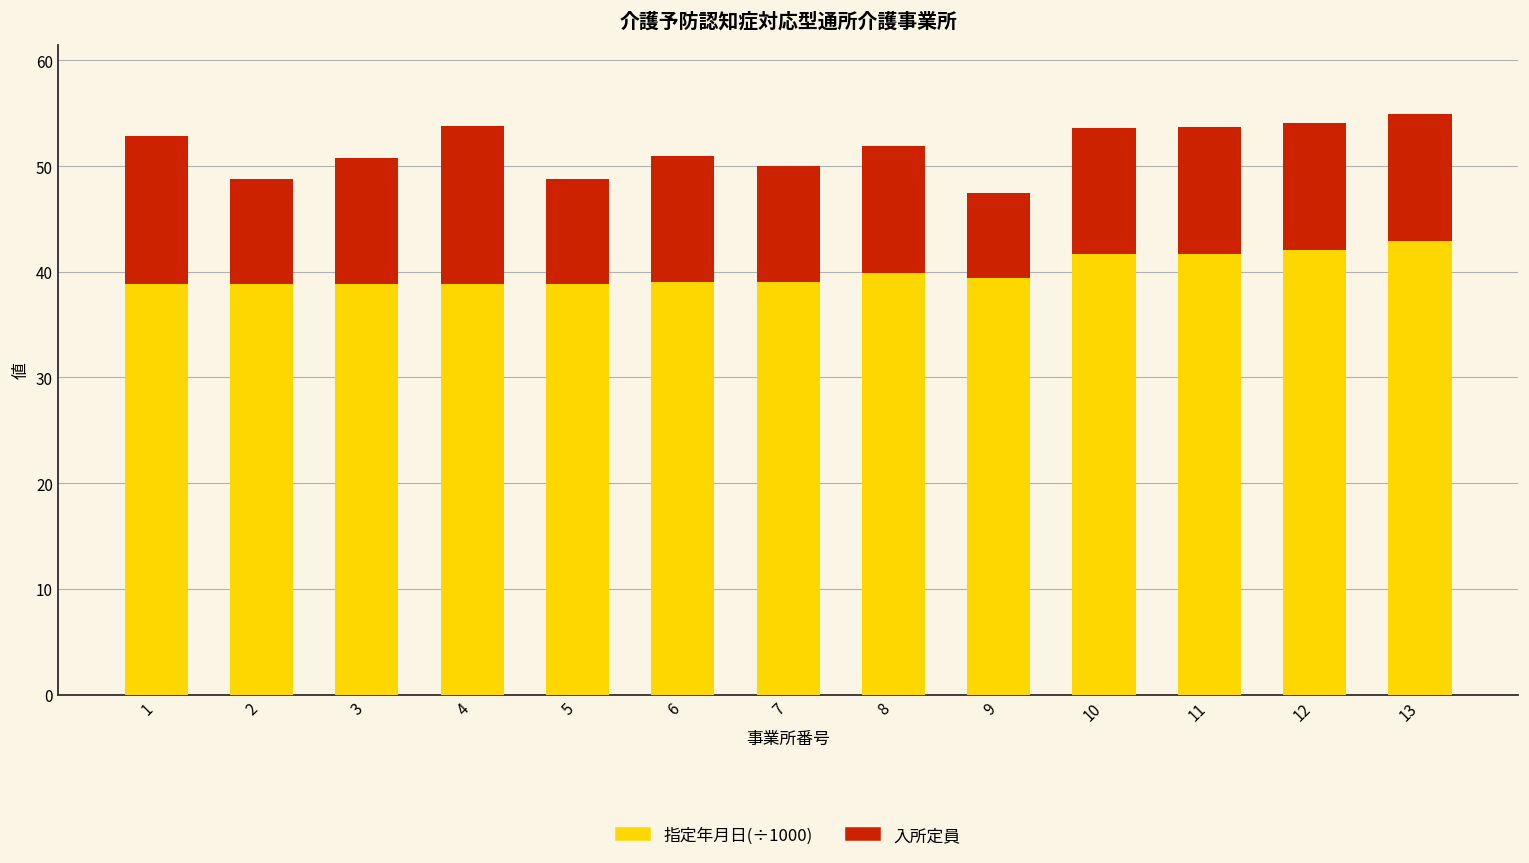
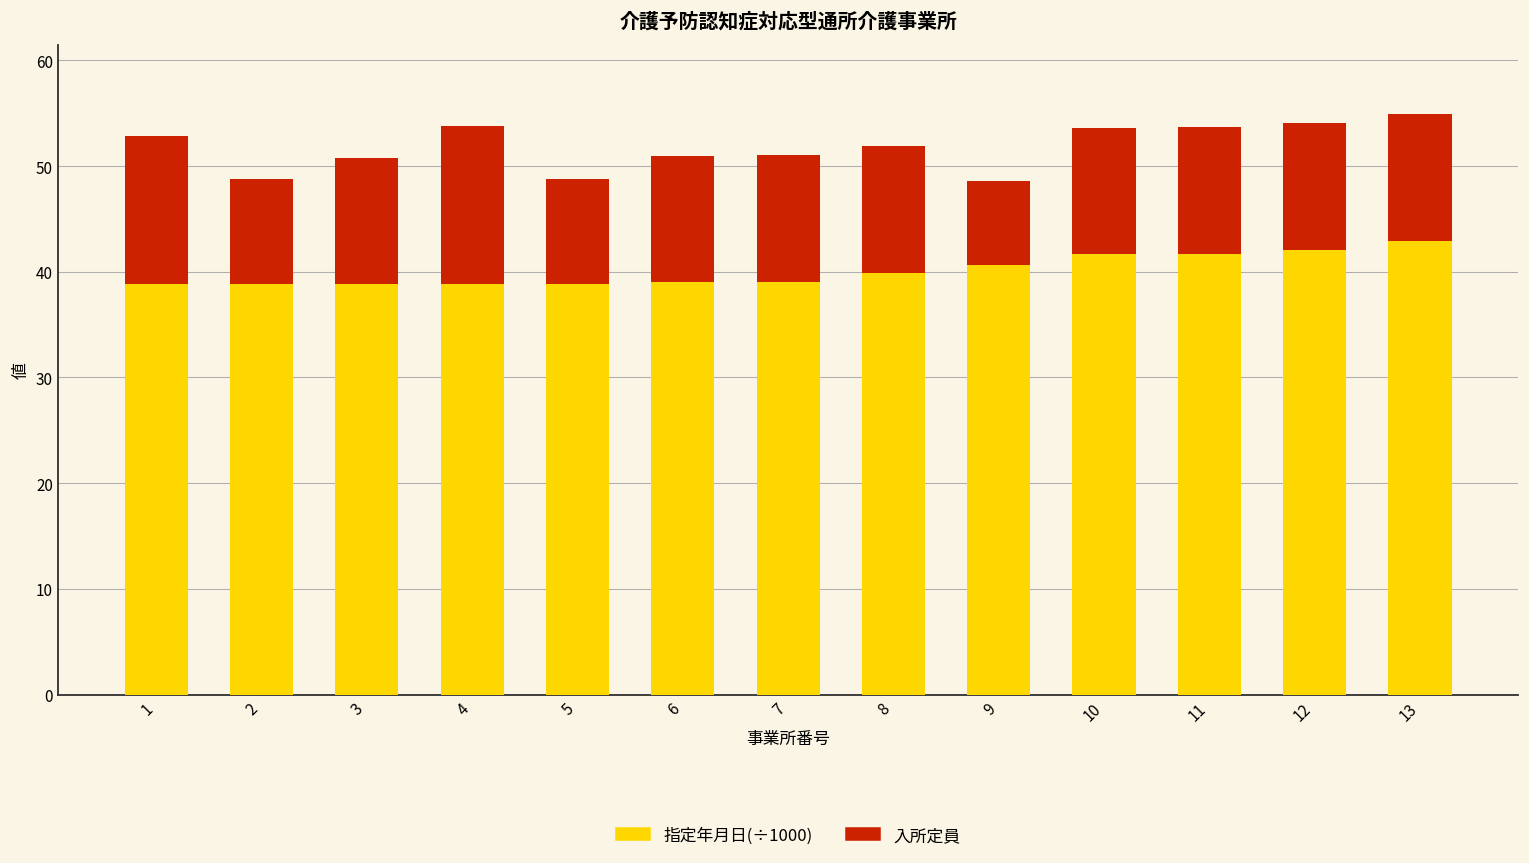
  {
    "指定年月日(÷1000)": {
      "1": 39,
      "2": 39,
      "3": 39,
      "4": 39,
      "5": 39,
      "6": 39,
      "7": 39,
      "8": 40,
-     "9": 39,
+     "9": 41,
      "10": 42,
      "11": 42,
      "12": 42,
      "13": 43
    },
    "入所定員": {
      "1": 14,
      "2": 10,
      "3": 12,
      "4": 15,
      "5": 10,
      "6": 12,
-     "7": 11,
+     "7": 12,
      "8": 12,
      "9": 8,
      "10": 12,
      "11": 12,
      "12": 12,
      "13": 12
    }
  }
